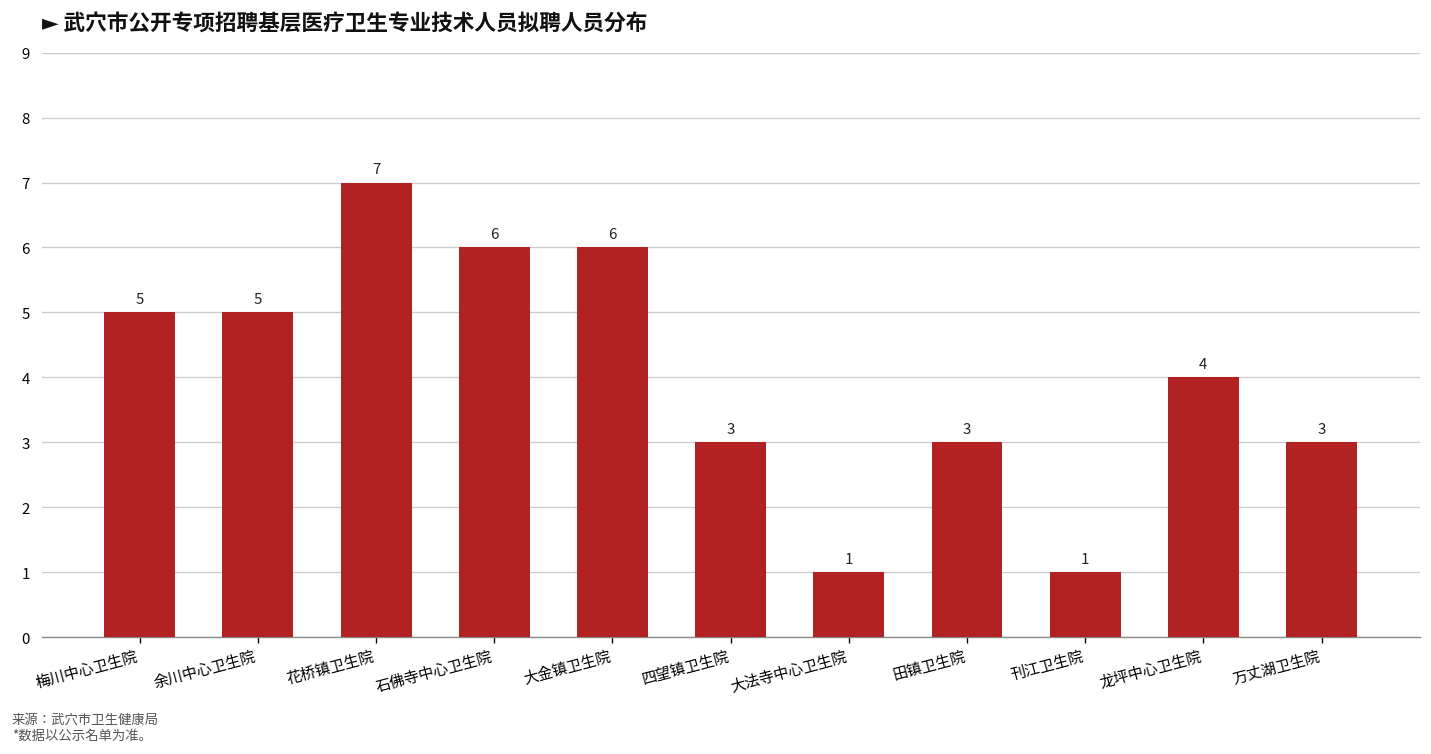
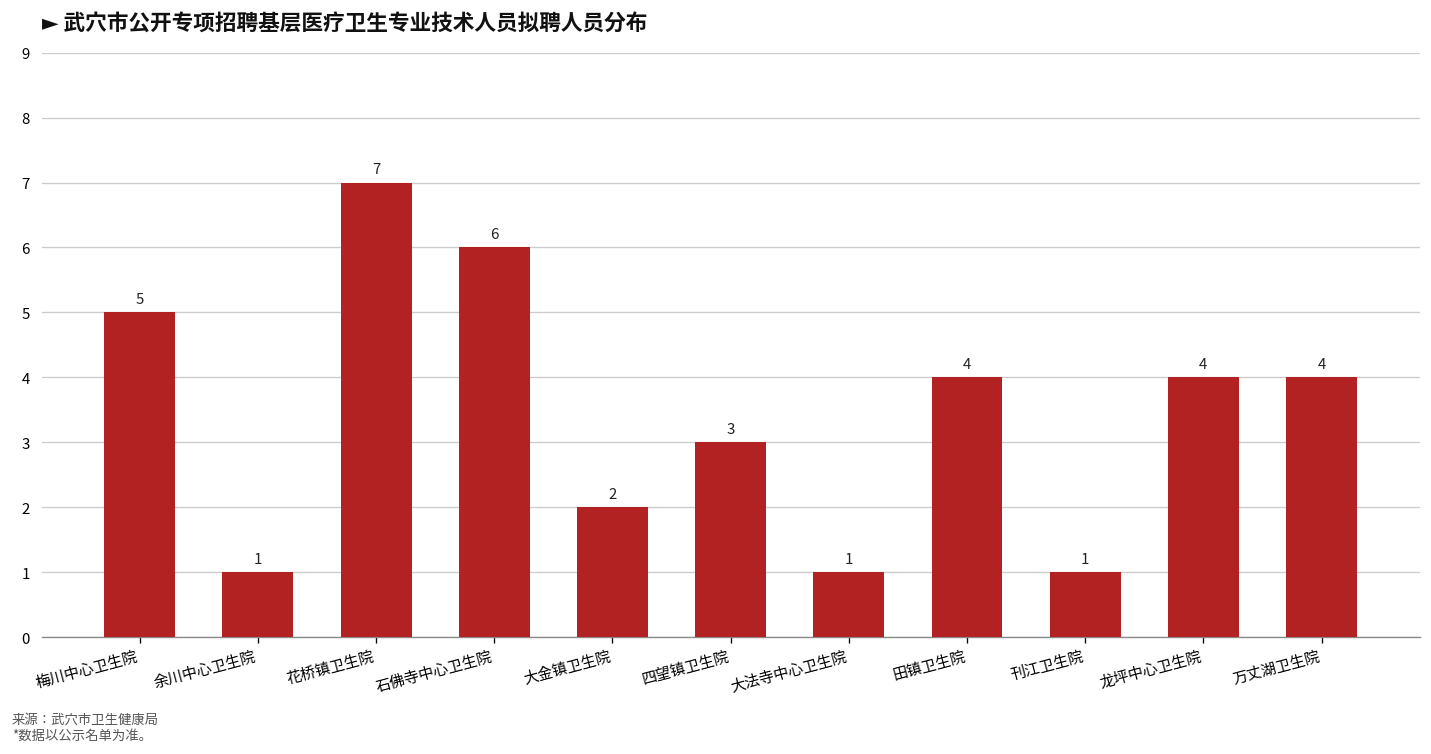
  {
    "梅川中心卫生院": 5,
-   "余川中心卫生院": 5,
+   "余川中心卫生院": 1,
    "花桥镇卫生院": 7,
    "石佛寺中心卫生院": 6,
-   "大金镇卫生院": 6,
+   "大金镇卫生院": 2,
    "四望镇卫生院": 3,
    "大法寺中心卫生院": 1,
-   "田镇卫生院": 3,
+   "田镇卫生院": 4,
    "刊江卫生院": 1,
    "龙坪中心卫生院": 4,
-   "万丈湖卫生院": 3
+   "万丈湖卫生院": 4
  }
